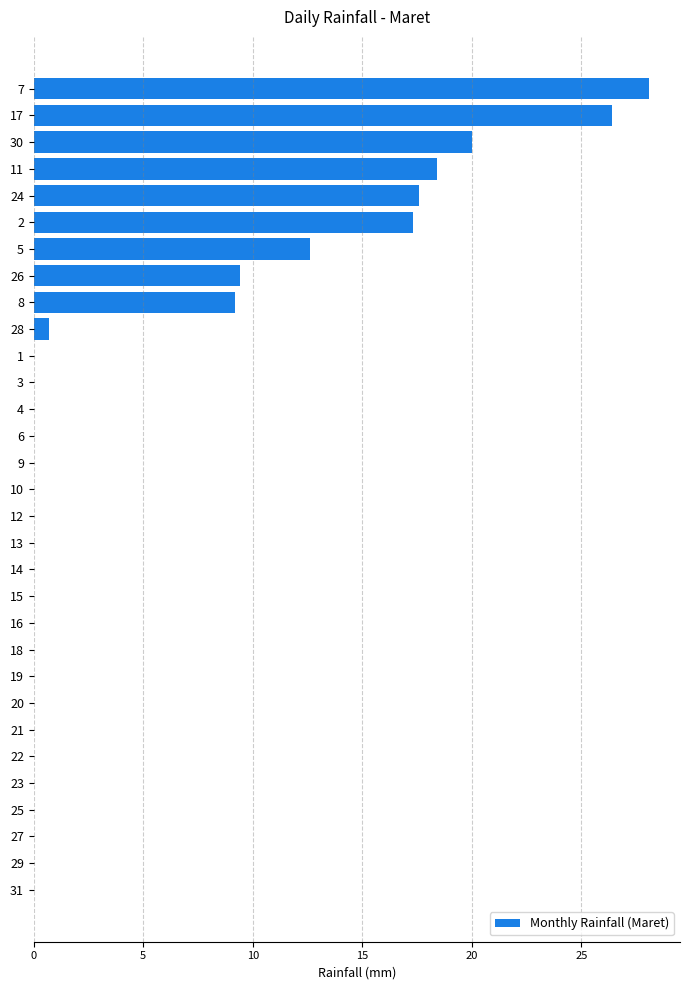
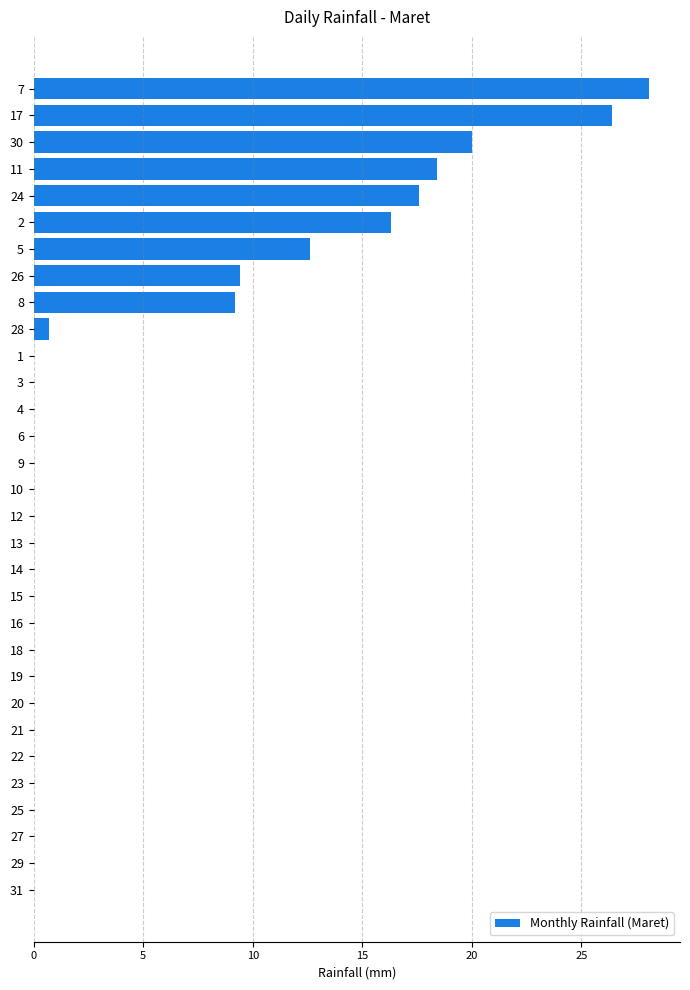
  {
    "7": 28.1,
    "17": 26.4,
    "30": 20.0,
    "11": 18.4,
    "24": 17.6,
-   "2": 17.3,
+   "2": 16.3,
    "5": 12.6,
    "26": 9.4,
    "8": 9.2,
    "28": 0.7,
    "1": 0.0,
    "3": 0.0,
    "4": 0.0,
    "6": 0.0,
    "9": 0.0,
    "10": 0.0,
    "12": 0.0,
    "13": 0.0,
    "14": 0.0,
    "15": 0.0,
    "16": 0.0,
    "18": 0.0,
    "19": 0.0,
    "20": 0.0,
    "21": 0.0,
    "22": 0.0,
    "23": 0.0,
    "25": 0.0,
    "27": 0.0,
    "29": 0.0,
    "31": 0.0
  }
